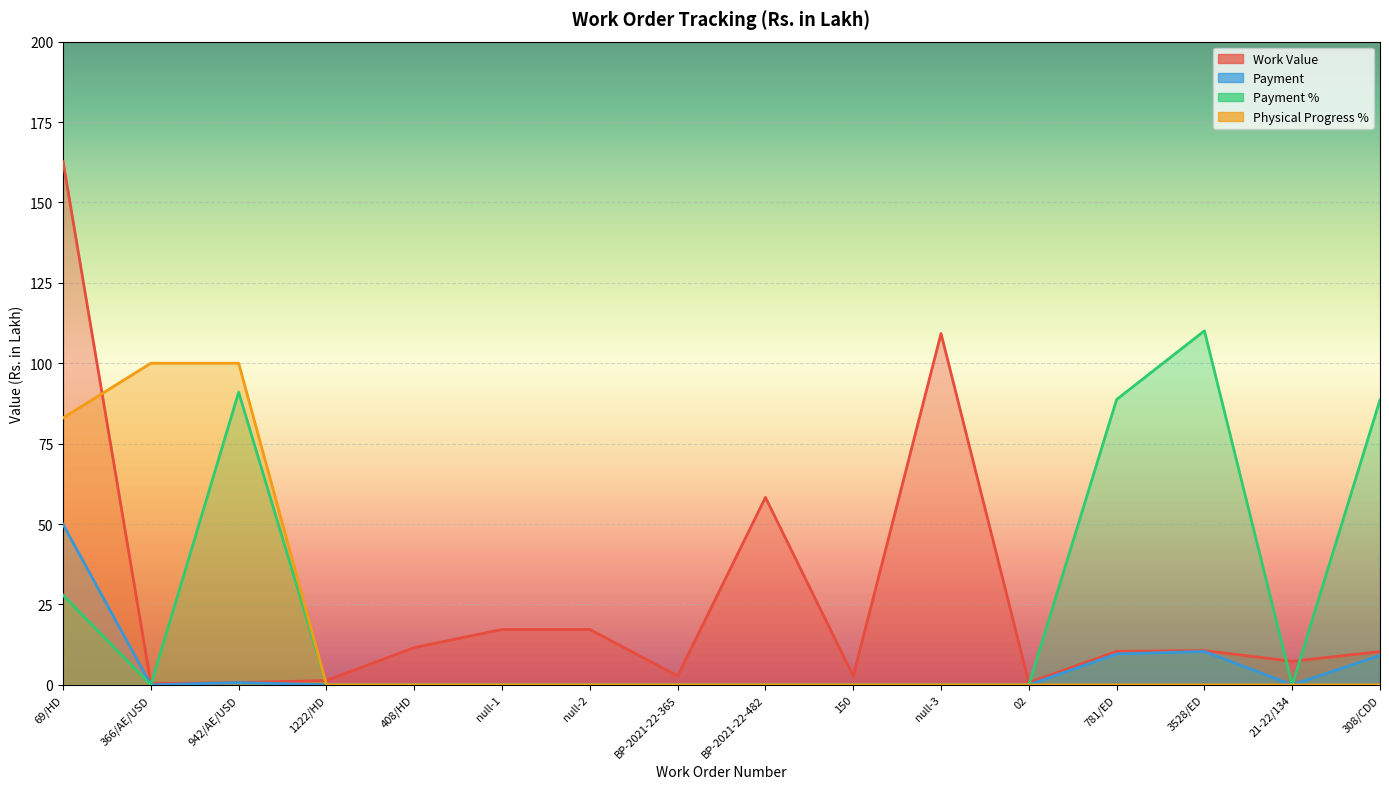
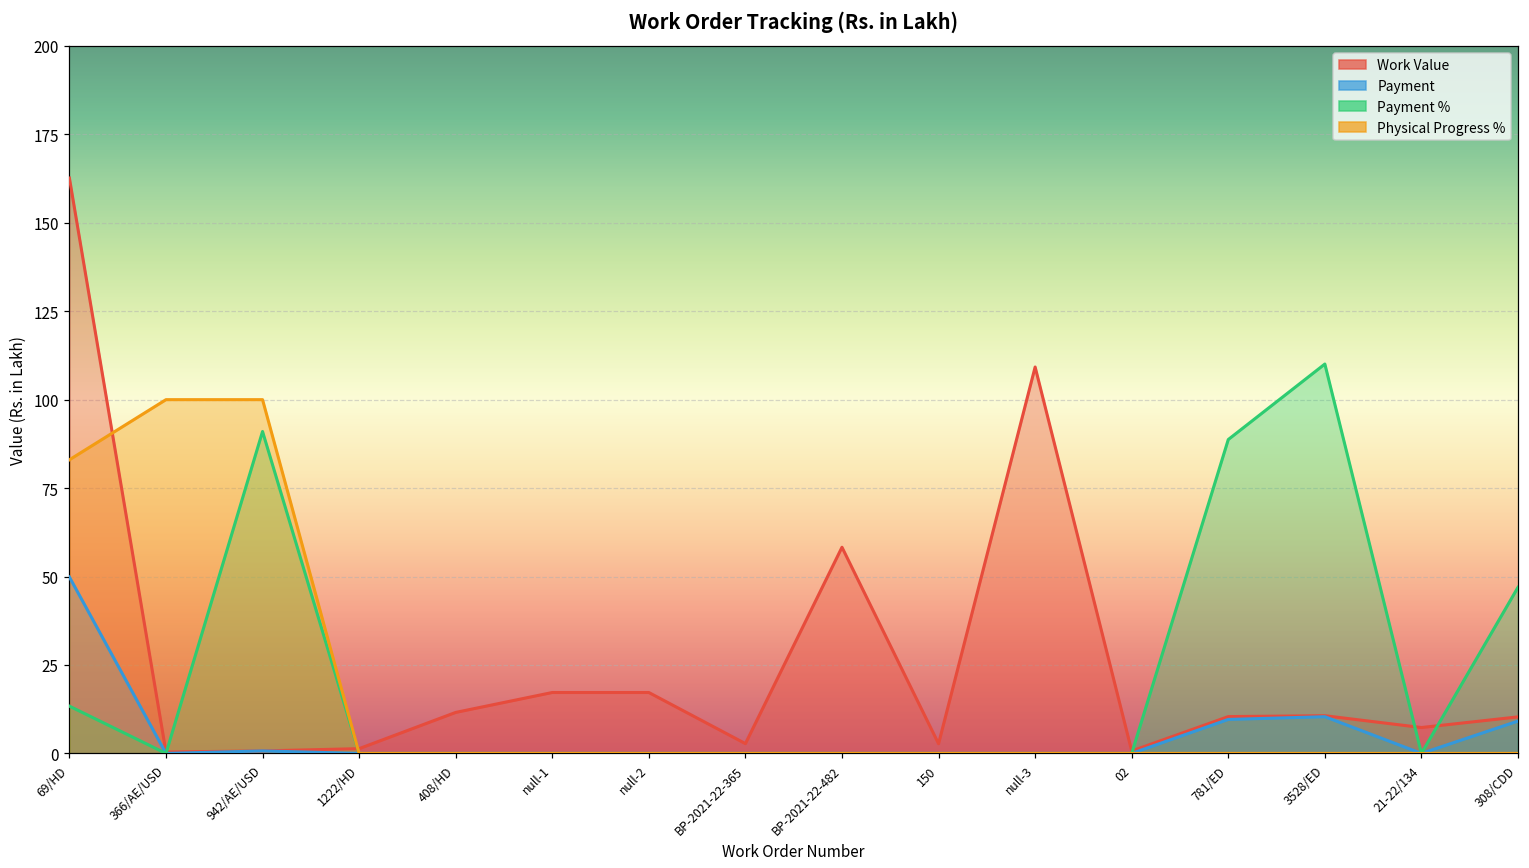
  {
    "Payment": {
      "69/HD": 50,
      "308/CDD": 9
    },
    "Payment %": {
-     "69/HD": 28,
+     "69/HD": 13,
      "942/AE/USD": 91,
      "781/ED": 89,
      "3528/ED": 110,
-     "308/CDD": 89
+     "308/CDD": 47
    }
  }
